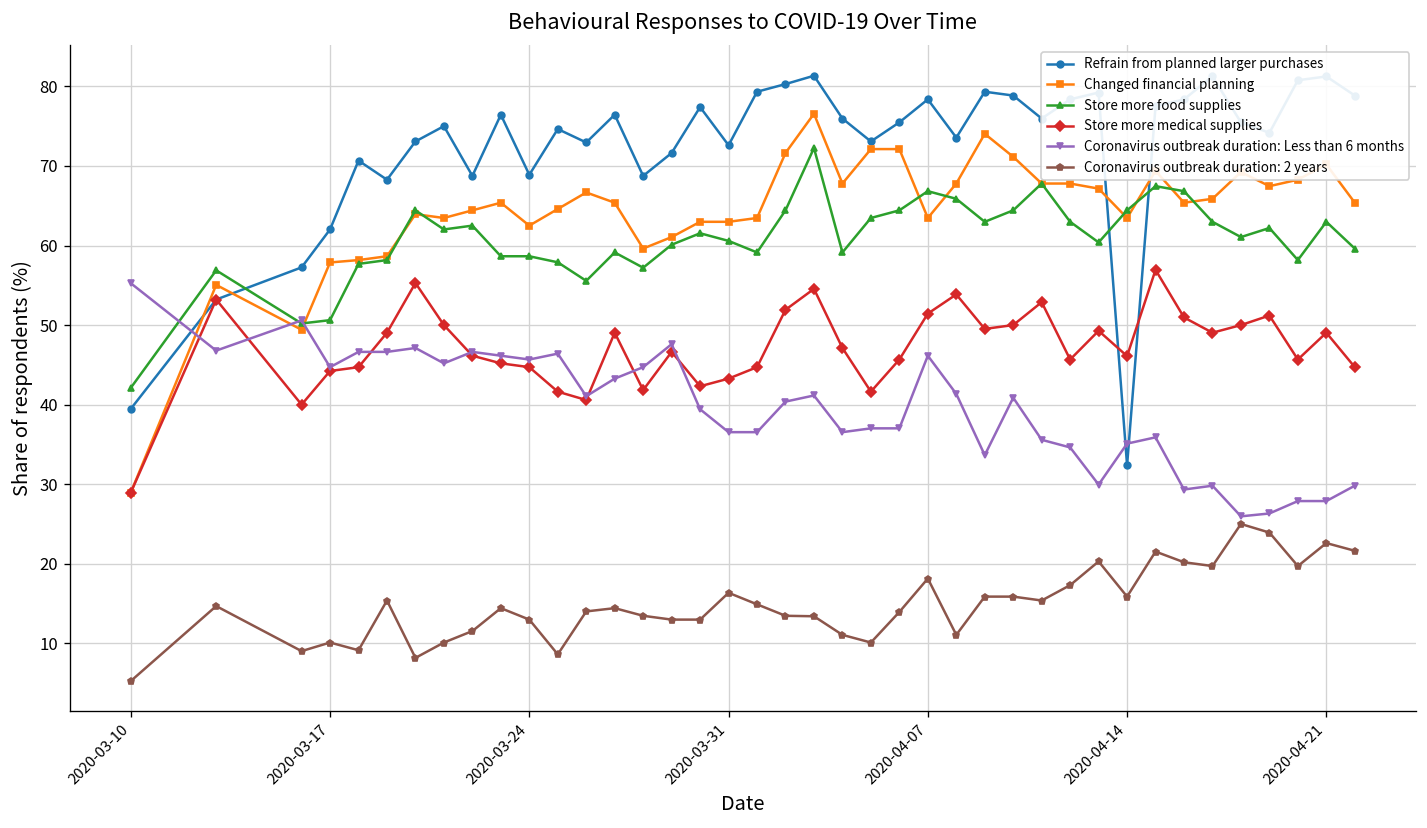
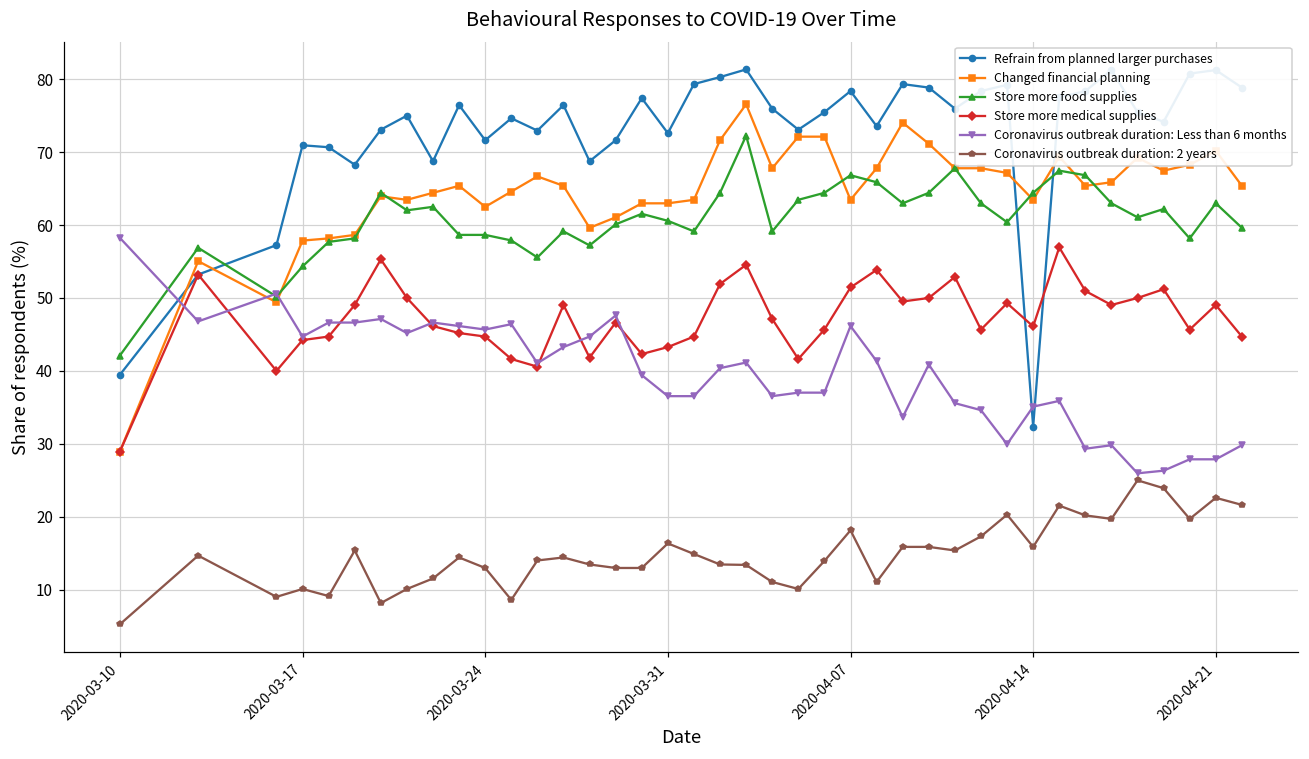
  {
    "Refrain from planned larger purchases": {
      "2020-03-10": 39,
-     "2020-03-17": 62,
-     "2020-03-24": 69,
+     "2020-03-17": 71,
+     "2020-03-24": 72,
      "2020-03-31": 73,
      "2020-04-07": 78,
      "2020-04-14": 32
    },
    "Changed financial planning": {
      "2020-03-17": 58,
      "2020-03-24": 63,
      "2020-03-31": 63,
      "2020-04-07": 63,
      "2020-04-14": 63
    },
    "Store more food supplies": {
      "2020-03-10": 42,
-     "2020-03-17": 51,
+     "2020-03-17": 54,
      "2020-03-24": 59,
      "2020-03-31": 61,
      "2020-04-07": 67,
      "2020-04-14": 64,
      "2020-04-21": 63
    },
    "Store more medical supplies": {
      "2020-03-17": 44,
      "2020-03-24": 45,
      "2020-03-31": 43,
      "2020-04-07": 51,
      "2020-04-14": 46,
      "2020-04-21": 49
    },
    "Coronavirus outbreak duration: Less than 6 months": {
-     "2020-03-10": 55,
+     "2020-03-10": 58,
      "2020-03-17": 45,
      "2020-03-24": 46,
      "2020-03-31": 37,
      "2020-04-07": 46,
      "2020-04-14": 35,
      "2020-04-21": 28
    },
    "Coronavirus outbreak duration: 2 years": {
      "2020-03-10": 5,
      "2020-03-17": 10,
      "2020-03-24": 13,
      "2020-03-31": 16,
      "2020-04-07": 18,
      "2020-04-14": 16,
      "2020-04-21": 23
    }
  }
